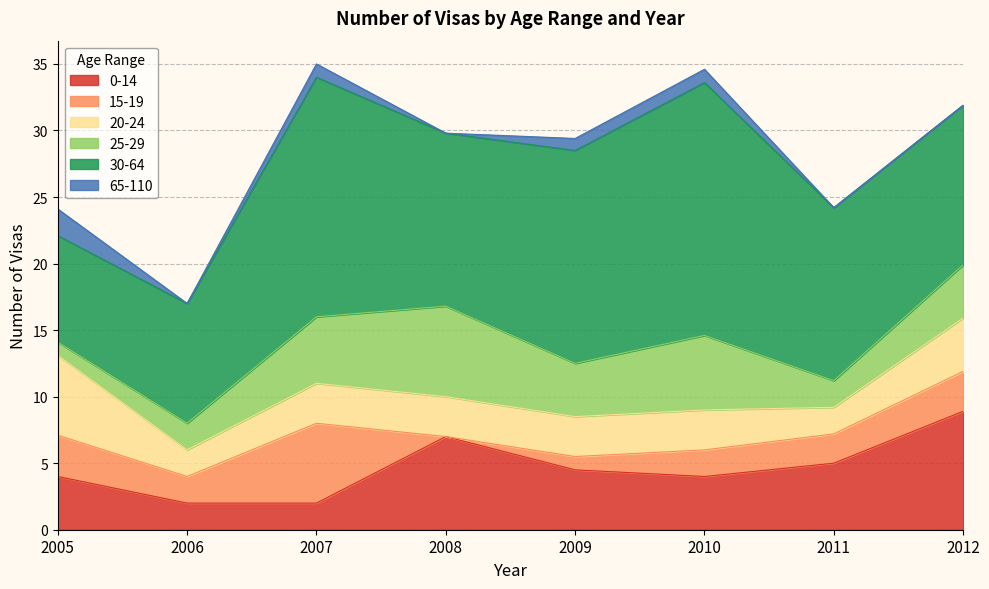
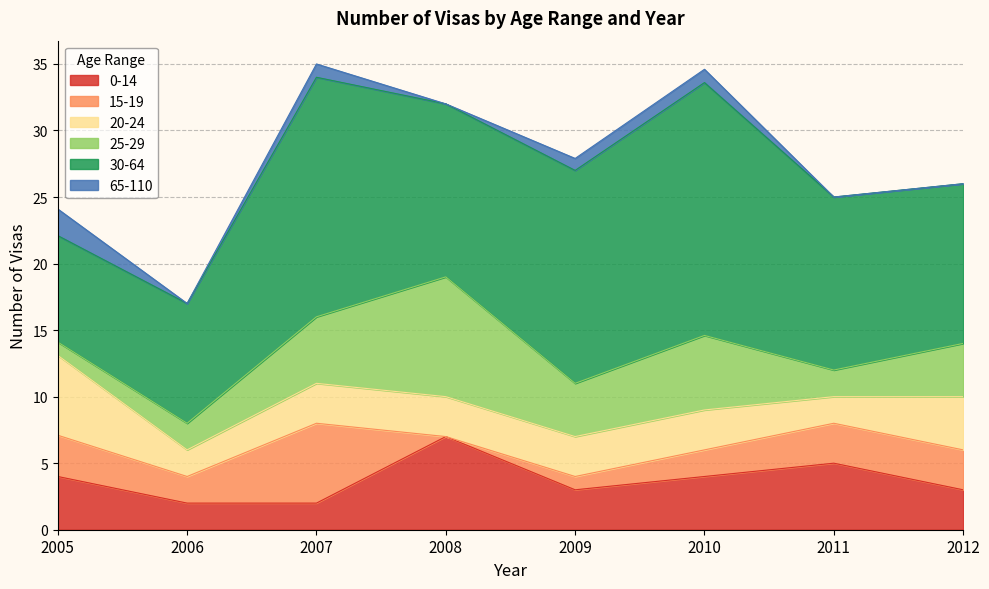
  {
    "0-14": {
      "2005": 4.0,
      "2006": 2.0,
      "2007": 2.0,
-     "2009": 4.5,
+     "2009": 3.0,
      "2010": 4.0,
      "2011": 5.0,
-     "2012": 8.9
+     "2012": 3.0
    },
    "15-19": {
      "2005": 3.1,
      "2006": 2.0,
      "2007": 6.0,
      "2009": 1.0,
      "2010": 2.0,
-     "2011": 2.2,
+     "2011": 3.0,
      "2012": 3.0
    },
    "20-24": {
      "2005": 6.0,
      "2006": 2.0,
      "2007": 3.0,
      "2008": 3.0,
      "2009": 3.0,
      "2010": 3.0,
      "2011": 2.0,
      "2012": 4.0
    },
    "25-29": {
      "2005": 1.0,
      "2006": 2.0,
      "2007": 5.0,
-     "2008": 6.8,
+     "2008": 9.0,
      "2009": 4.0,
      "2010": 5.6,
      "2011": 2.0,
      "2012": 4.0
    },
    "30-64": {
      "2005": 8.0,
      "2007": 18.0,
      "2009": 16.0,
      "2010": 19.0
    },
    "65-110": {
      "2005": 2.0,
      "2007": 1.0,
      "2009": 0.9,
      "2010": 1.0
    }
  }
